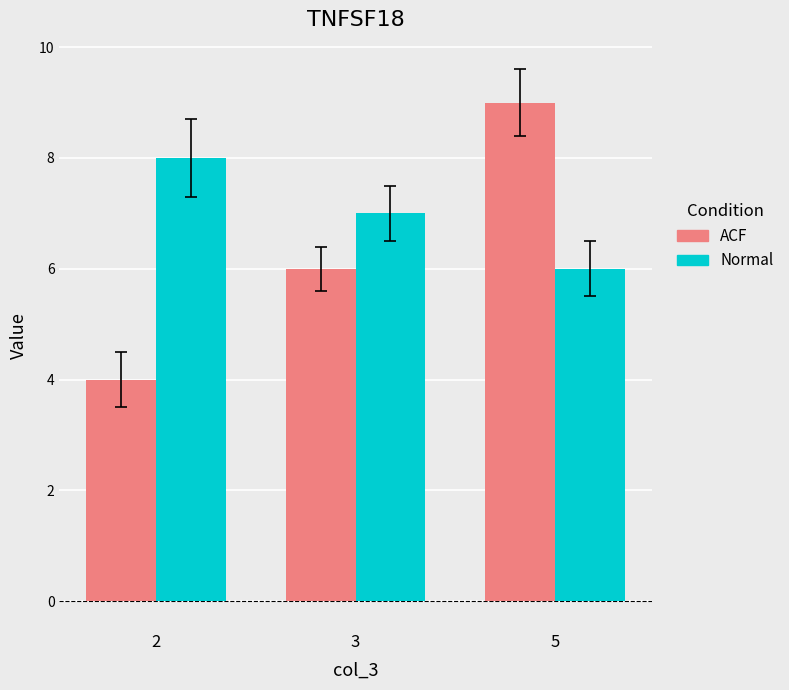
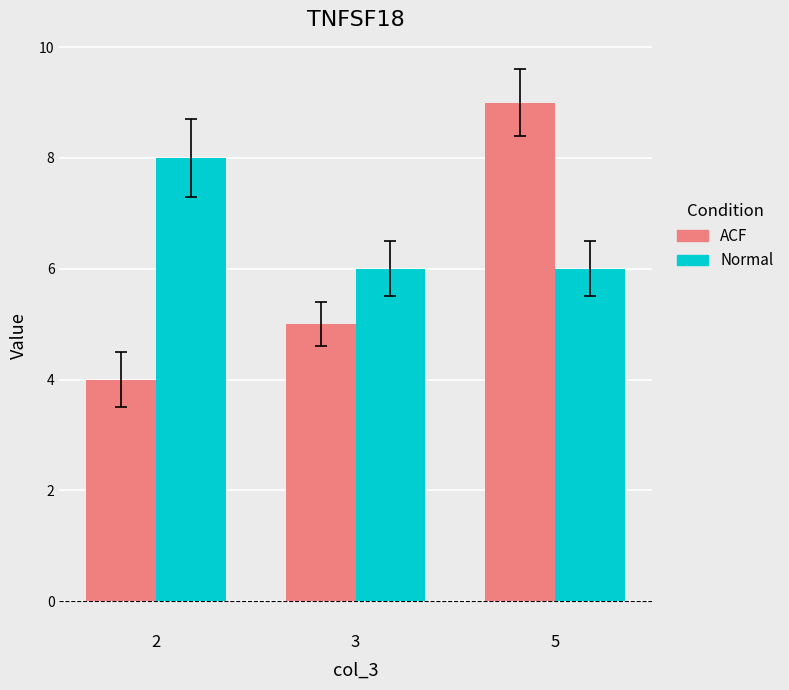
  {
    "ACF": {
      "2": 4,
-     "3": 6,
+     "3": 5,
      "5": 9
    },
    "Normal": {
      "2": 8,
-     "3": 7,
+     "3": 6,
      "5": 6
    }
  }
